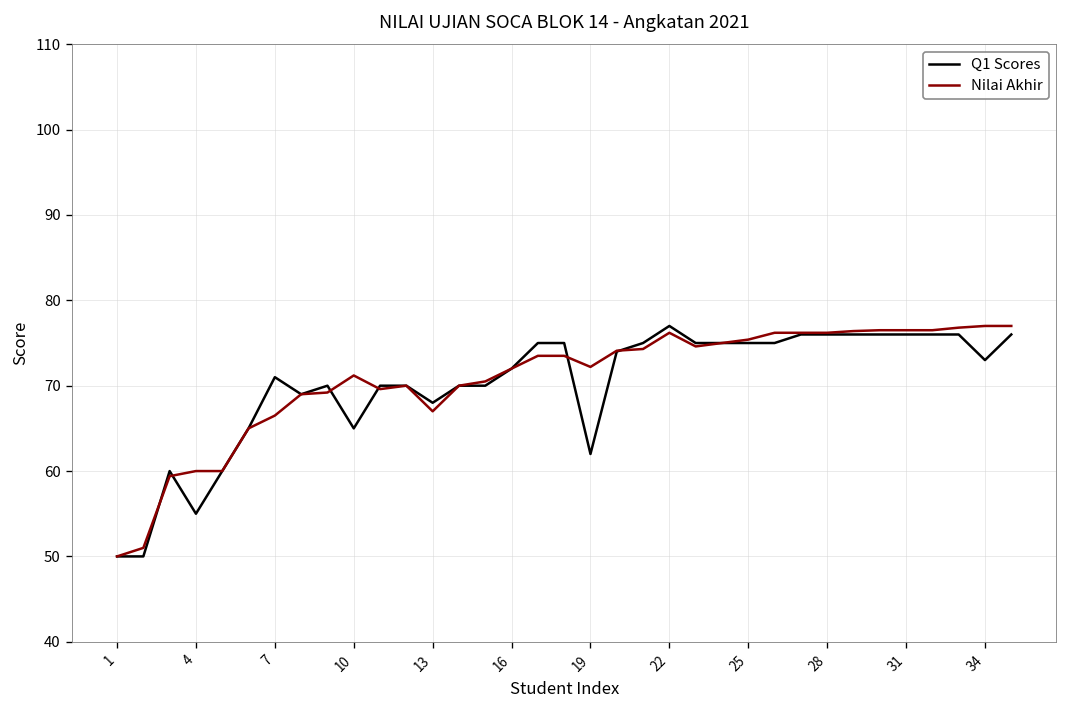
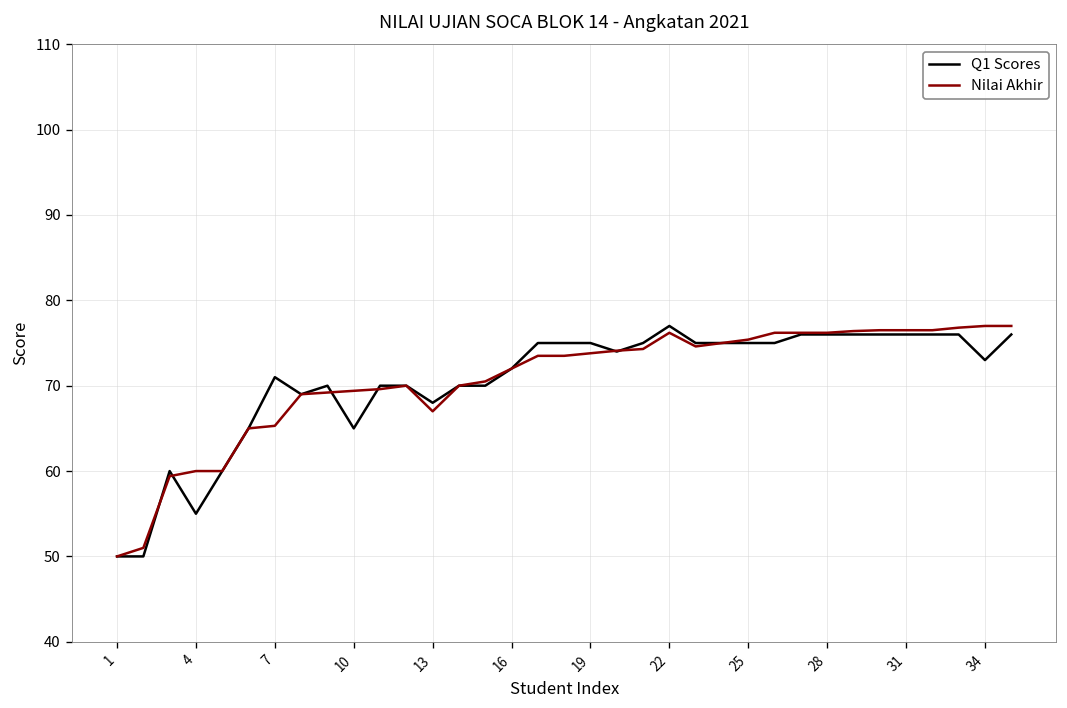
  {
    "Q1 Scores": {
      "4": 55,
      "7": 71,
      "10": 65,
      "13": 68,
-     "19": 62,
+     "19": 75,
      "22": 77,
      "25": 75,
      "31": 76,
      "34": 73
    },
    "Nilai Akhir": {
      "4": 60,
-     "7": 67,
-     "10": 71,
+     "7": 65,
+     "10": 69,
      "13": 67,
-     "19": 72,
+     "19": 74,
      "22": 76,
      "25": 75,
      "31": 77,
      "34": 77
    }
  }
